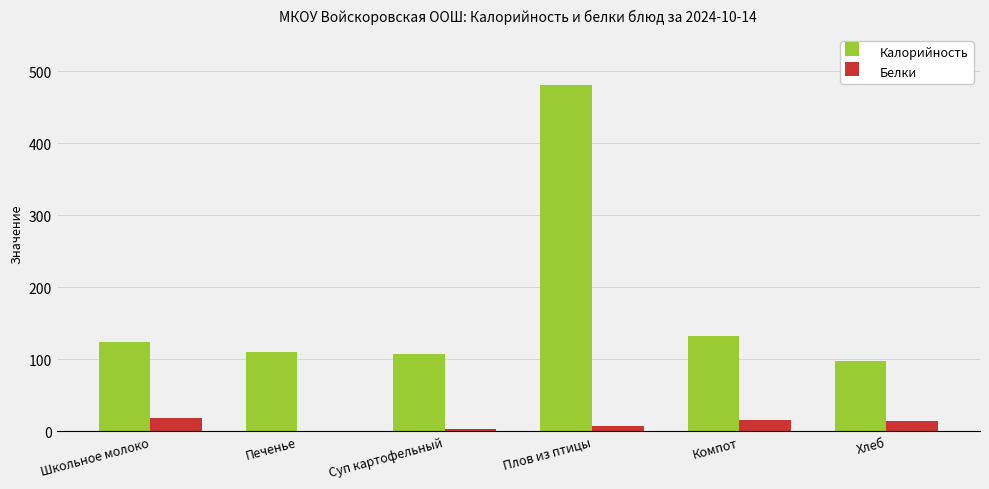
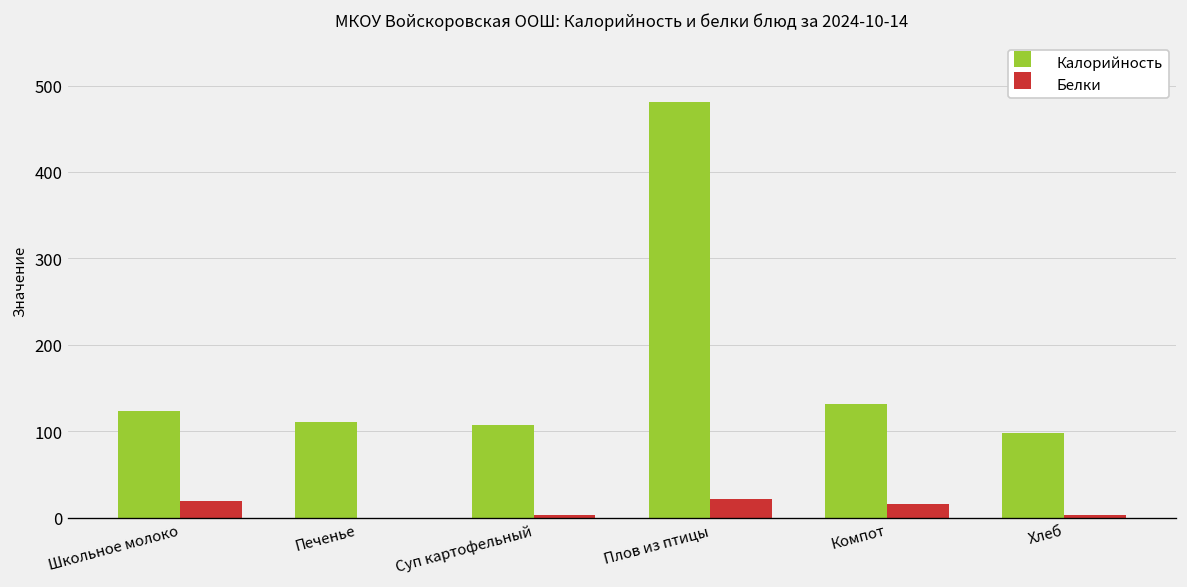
  {
    "Калорийность": {
      "Школьное молоко": 120,
      "Печенье": 110,
      "Суп картофельный": 110,
      "Плов из птицы": 480,
      "Компот": 130,
      "Хлеб": 100
    },
    "Белки": {
      "Школьное молоко": 20,
-     "Плов из птицы": 10,
+     "Плов из птицы": 20,
      "Компот": 20,
-     "Хлеб": 10
+     "Хлеб": 0
    }
  }
